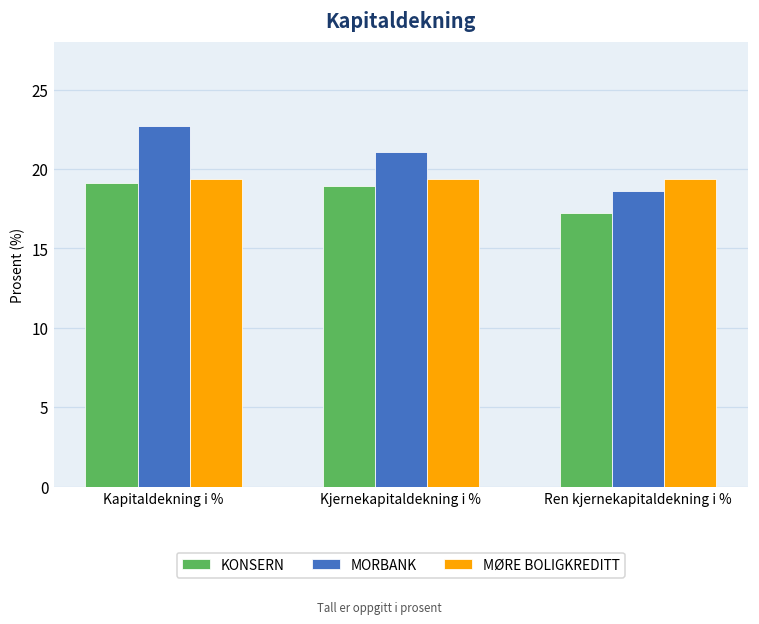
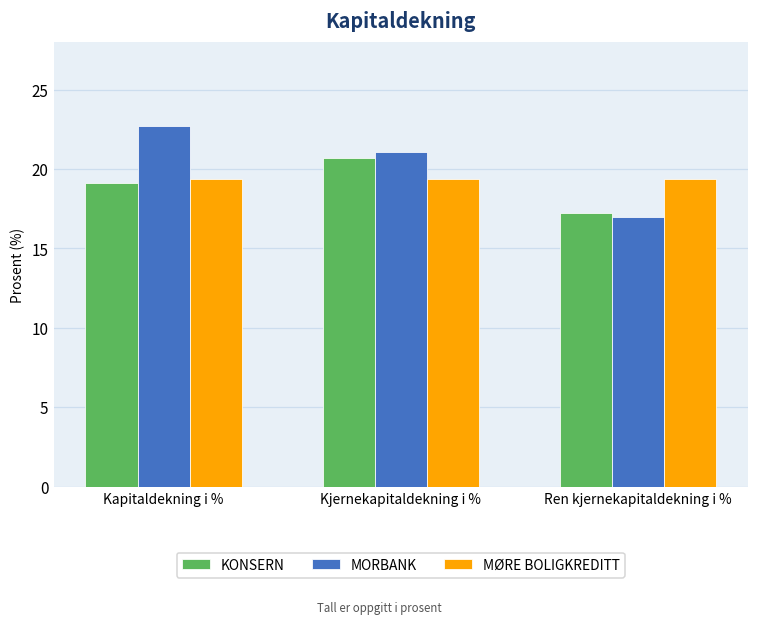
  {
    "KONSERN": {
      "Kapitaldekning i %": 19.1,
-     "Kjernekapitaldekning i %": 18.9,
+     "Kjernekapitaldekning i %": 20.7,
      "Ren kjernekapitaldekning i %": 17.2
    },
    "MORBANK": {
      "Kapitaldekning i %": 22.7,
      "Kjernekapitaldekning i %": 21.1,
-     "Ren kjernekapitaldekning i %": 18.6
+     "Ren kjernekapitaldekning i %": 17.0
    },
    "MØRE BOLIGKREDITT": {
      "Kapitaldekning i %": 19.4,
      "Kjernekapitaldekning i %": 19.4,
      "Ren kjernekapitaldekning i %": 19.4
    }
  }
